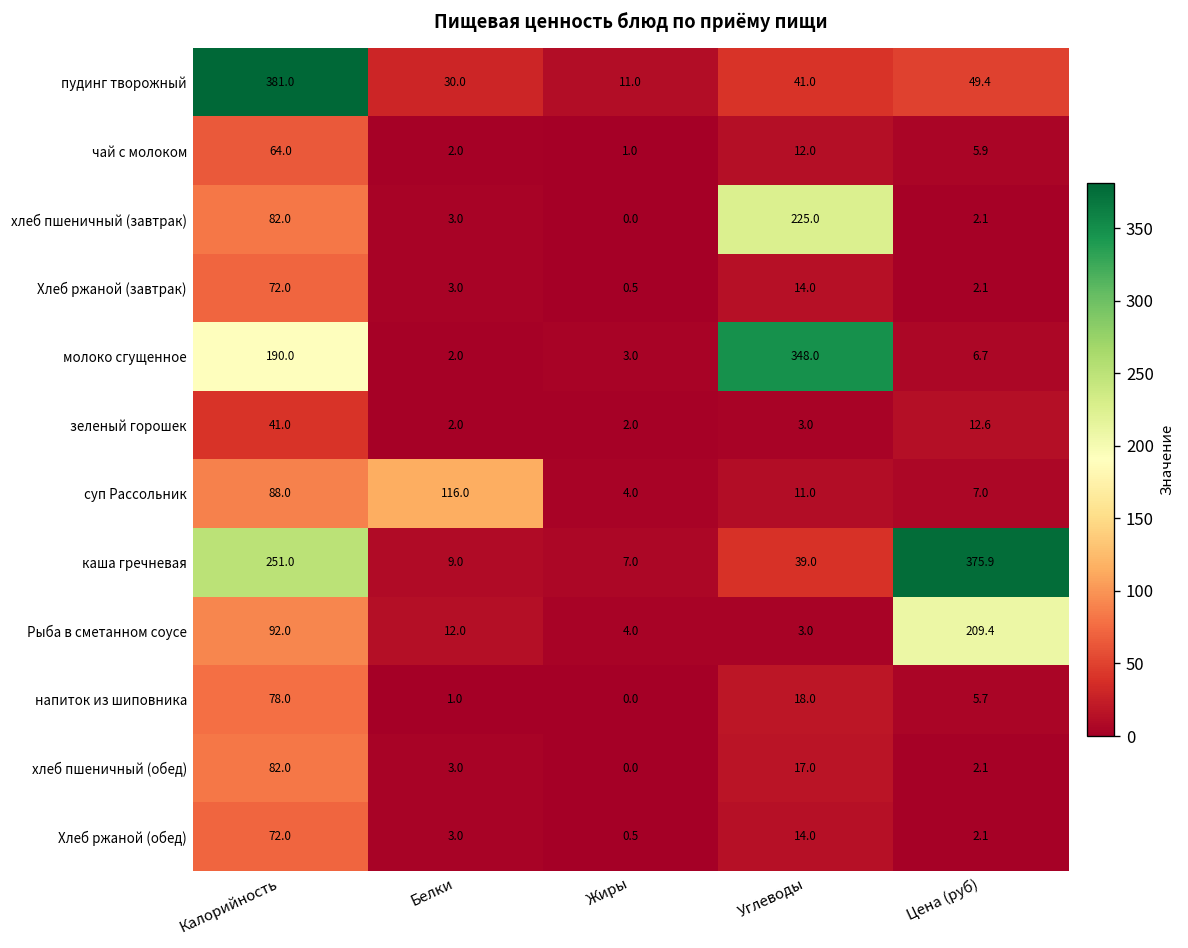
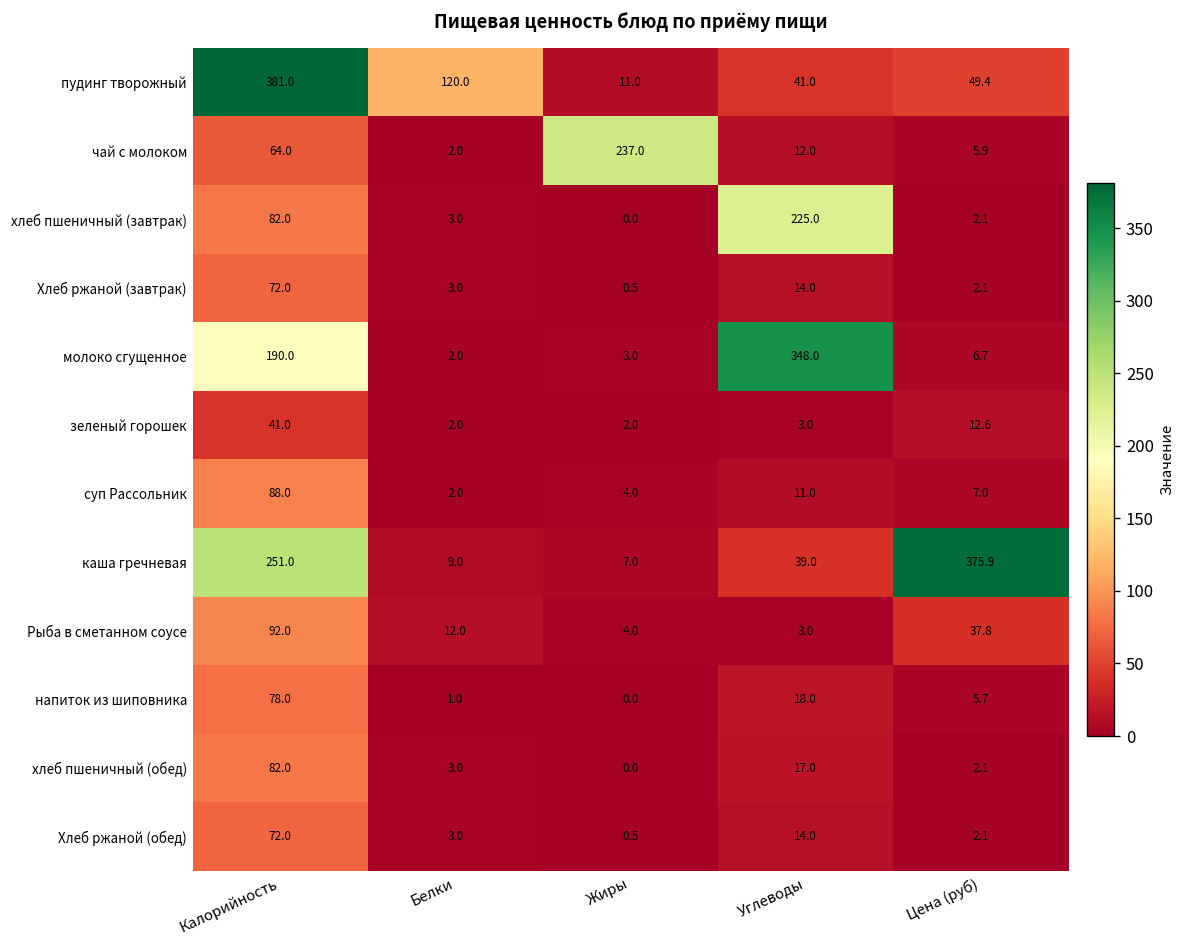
  {
    "пудинг творожный": {
      "Калорийность": 381.0,
-     "Белки": 30.0,
+     "Белки": 120.0,
      "Жиры": 11.0,
      "Углеводы": 41.0,
      "Цена (руб)": 49.4
    },
    "чай с молоком": {
      "Калорийность": 64.0,
      "Белки": 2.0,
-     "Жиры": 1.0,
+     "Жиры": 237.0,
      "Углеводы": 12.0,
      "Цена (руб)": 5.9
    },
    "хлеб пшеничный (завтрак)": {
      "Калорийность": 82.0,
      "Белки": 3.0,
      "Жиры": 0.0,
      "Углеводы": 225.0,
      "Цена (руб)": 2.1
    },
    "Хлеб ржаной (завтрак)": {
      "Калорийность": 72.0,
      "Белки": 3.0,
      "Жиры": 0.5,
      "Углеводы": 14.0,
      "Цена (руб)": 2.1
    },
    "молоко сгущенное": {
      "Калорийность": 190.0,
      "Белки": 2.0,
      "Жиры": 3.0,
      "Углеводы": 348.0,
      "Цена (руб)": 6.7
    },
    "зеленый горошек": {
      "Калорийность": 41.0,
      "Белки": 2.0,
      "Жиры": 2.0,
      "Углеводы": 3.0,
      "Цена (руб)": 12.6
    },
    "суп Рассольник": {
      "Калорийность": 88.0,
-     "Белки": 116.0,
+     "Белки": 2.0,
      "Жиры": 4.0,
      "Углеводы": 11.0,
      "Цена (руб)": 7.0
    },
    "каша гречневая": {
      "Калорийность": 251.0,
      "Белки": 9.0,
      "Жиры": 7.0,
      "Углеводы": 39.0,
      "Цена (руб)": 375.9
    },
    "Рыба в сметанном соусе": {
      "Калорийность": 92.0,
      "Белки": 12.0,
      "Жиры": 4.0,
      "Углеводы": 3.0,
-     "Цена (руб)": 209.4
+     "Цена (руб)": 37.8
    },
    "напиток из шиповника": {
      "Калорийность": 78.0,
      "Белки": 1.0,
      "Жиры": 0.0,
      "Углеводы": 18.0,
      "Цена (руб)": 5.7
    },
    "хлеб пшеничный (обед)": {
      "Калорийность": 82.0,
      "Белки": 3.0,
      "Жиры": 0.0,
      "Углеводы": 17.0,
      "Цена (руб)": 2.1
    },
    "Хлеб ржаной (обед)": {
      "Калорийность": 72.0,
      "Белки": 3.0,
      "Жиры": 0.5,
      "Углеводы": 14.0,
      "Цена (руб)": 2.1
    }
  }
